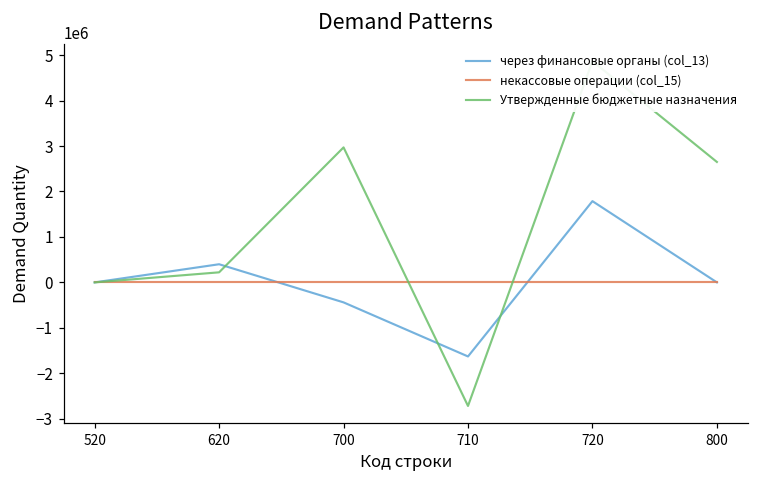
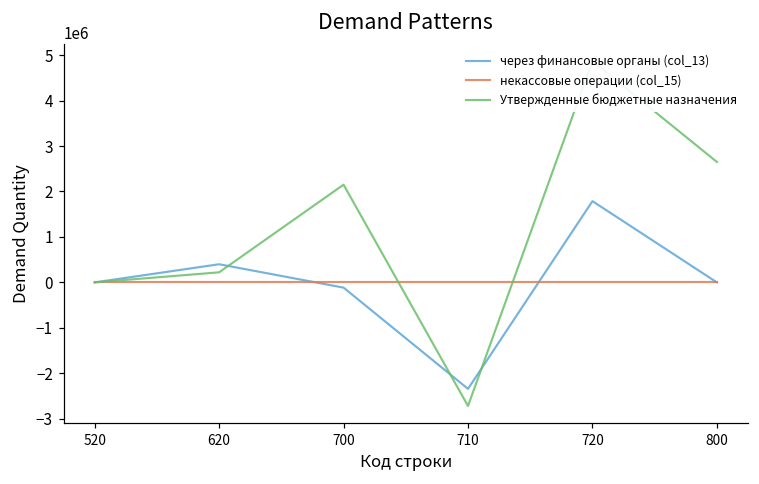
  {
    "через финансовые органы (col_13)": {
      "620": 400000,
-     "700": -400000,
-     "710": -1600000,
+     "700": -100000,
+     "710": -2300000,
      "720": 1800000
    },
    "некассовые операции (col_15)": {
      "620": 0,
      "700": 0,
      "710": 0,
      "720": 0
    },
    "Утвержденные бюджетные назначения": {
      "620": 200000,
-     "700": 3000000,
+     "700": 2100000,
      "710": -2700000,
      "800": 2600000
    }
  }
